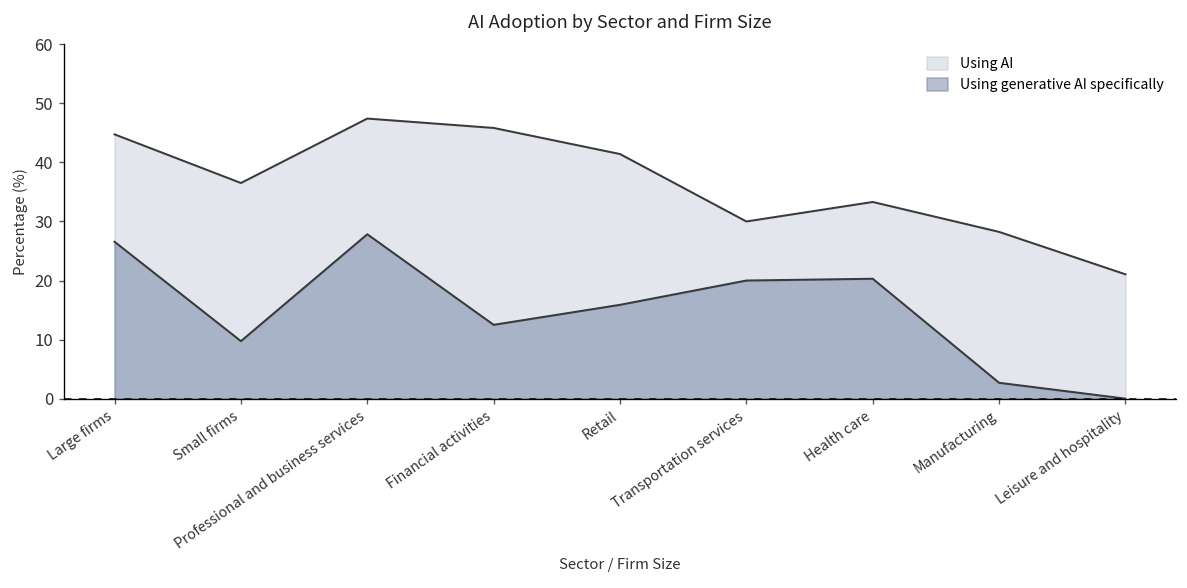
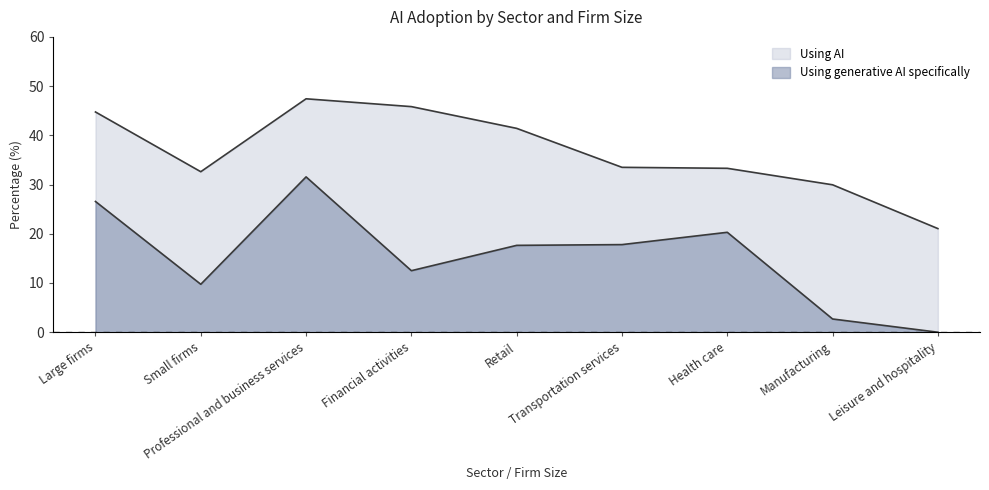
  {
    "Using AI": {
      "Large firms": 45,
-     "Small firms": 37,
+     "Small firms": 33,
      "Professional and business services": 47,
      "Financial activities": 46,
      "Retail": 41,
-     "Transportation services": 30,
+     "Transportation services": 34,
      "Health care": 33,
-     "Manufacturing": 28,
+     "Manufacturing": 30,
      "Leisure and hospitality": 21
    },
    "Using generative AI specifically": {
      "Large firms": 27,
      "Small firms": 10,
-     "Professional and business services": 28,
+     "Professional and business services": 32,
      "Financial activities": 13,
-     "Retail": 16,
-     "Transportation services": 20,
+     "Retail": 18,
+     "Transportation services": 18,
      "Health care": 20,
      "Manufacturing": 3,
      "Leisure and hospitality": 0
    }
  }
